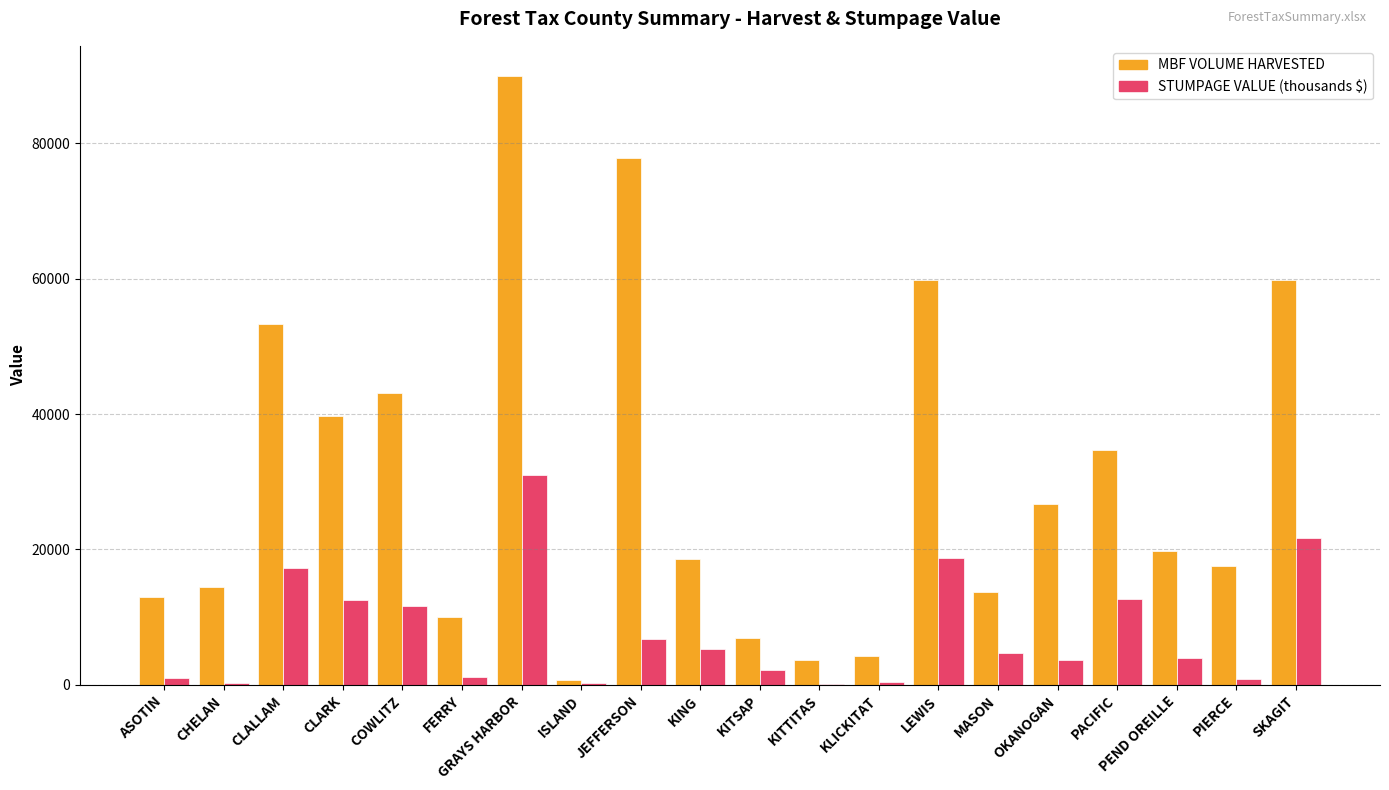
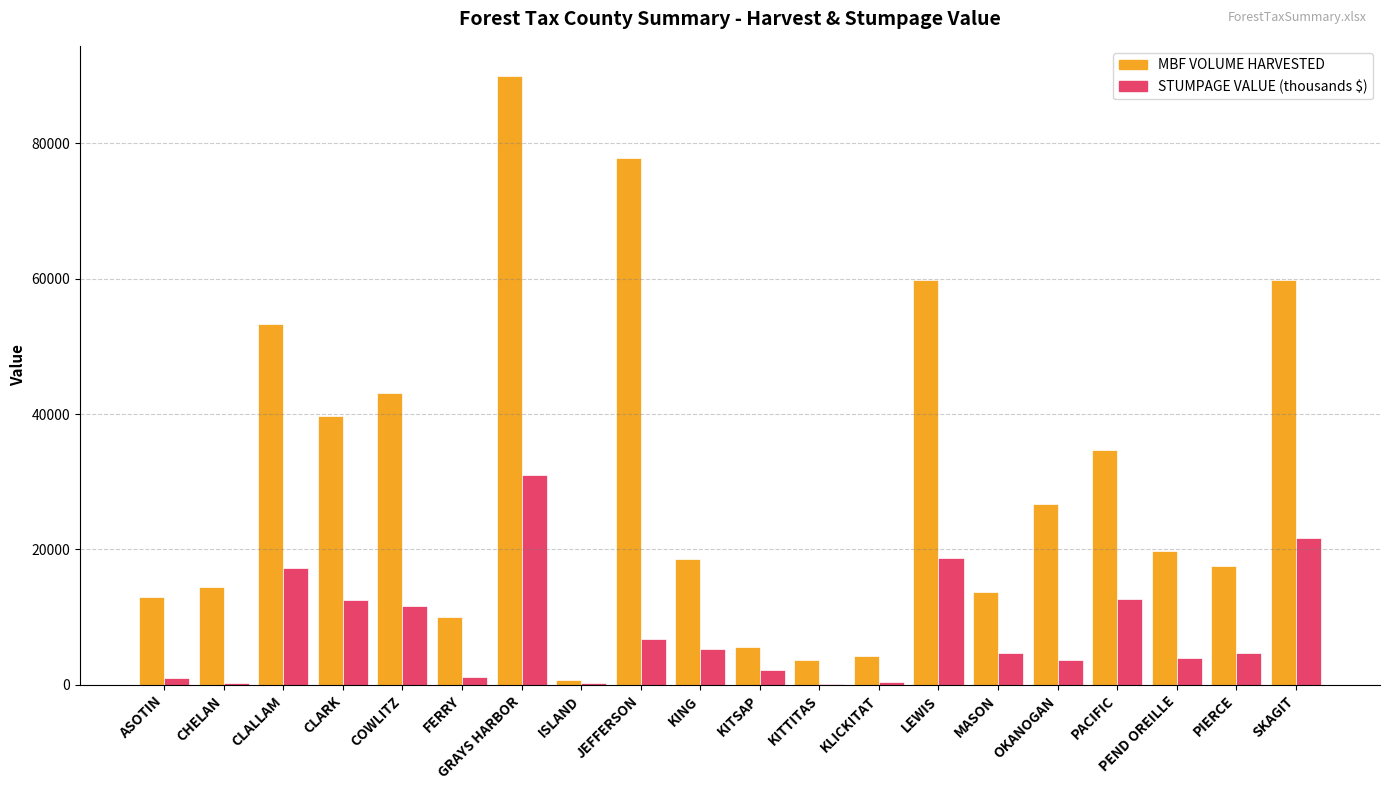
  {
    "MBF VOLUME HARVESTED": {
      "ASOTIN": 13000,
      "CHELAN": 14000,
      "CLALLAM": 53000,
      "CLARK": 40000,
      "COWLITZ": 43000,
      "FERRY": 10000,
      "GRAYS HARBOR": 90000,
      "ISLAND": 1000,
      "JEFFERSON": 78000,
      "KING": 19000,
-     "KITSAP": 7000,
+     "KITSAP": 6000,
      "KITTITAS": 4000,
      "KLICKITAT": 4000,
      "LEWIS": 60000,
      "MASON": 14000,
      "OKANOGAN": 27000,
      "PACIFIC": 35000,
      "PEND OREILLE": 20000,
      "PIERCE": 18000,
      "SKAGIT": 60000
    },
    "STUMPAGE VALUE (thousands $)": {
      "ASOTIN": 1000,
      "CLALLAM": 17000,
      "CLARK": 13000,
      "COWLITZ": 12000,
      "FERRY": 1000,
      "GRAYS HARBOR": 31000,
      "JEFFERSON": 7000,
      "KING": 5000,
      "KITSAP": 2000,
      "KLICKITAT": 0,
      "LEWIS": 19000,
      "MASON": 5000,
      "OKANOGAN": 4000,
      "PACIFIC": 13000,
      "PEND OREILLE": 4000,
-     "PIERCE": 1000,
+     "PIERCE": 5000,
      "SKAGIT": 22000
    }
  }
